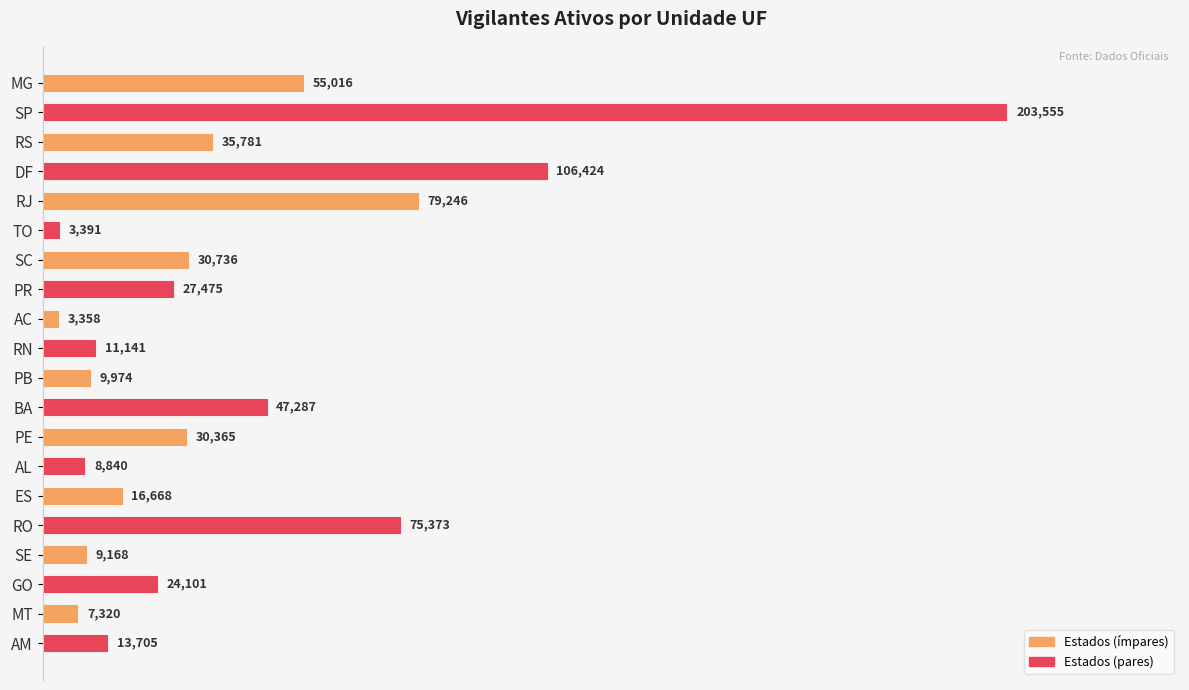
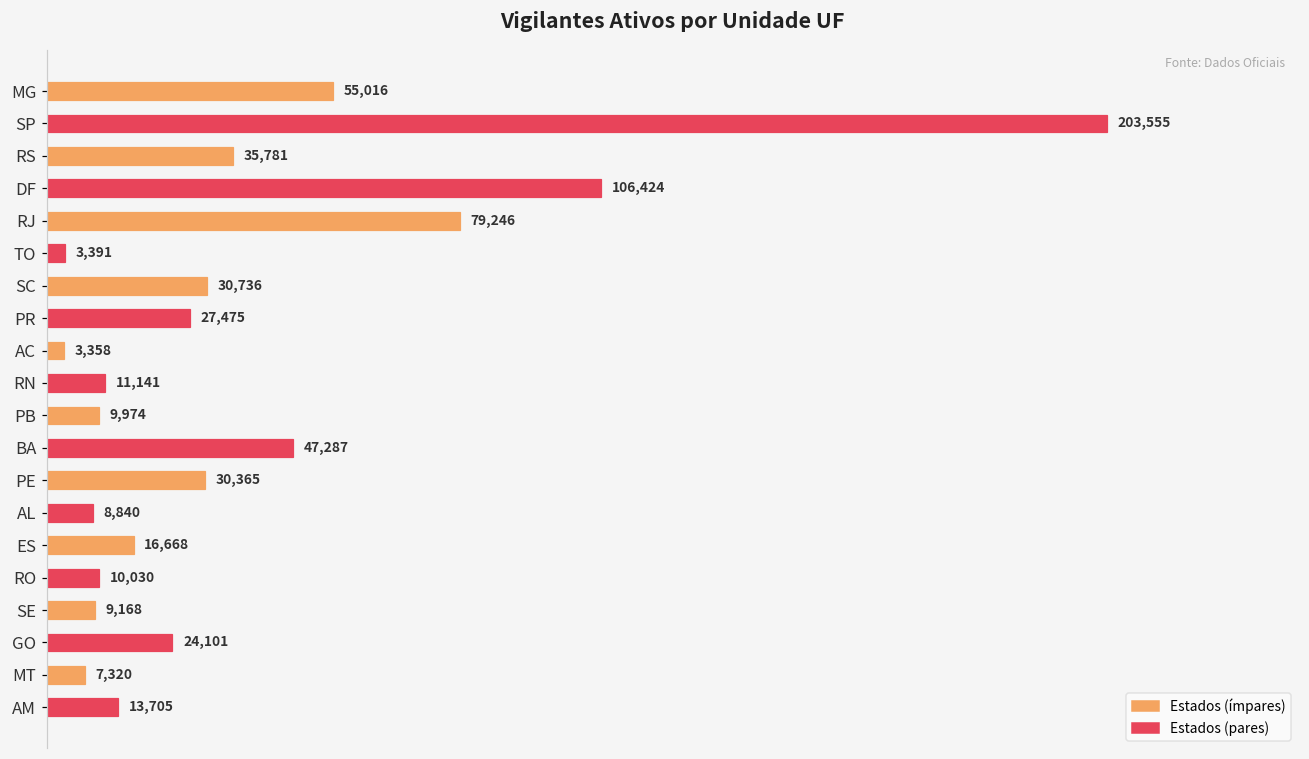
  {
    "MG": "55,016",
    "SP": "203,555",
    "RS": "35,781",
    "DF": "106,424",
    "RJ": "79,246",
    "TO": "3,391",
    "SC": "30,736",
    "PR": "27,475",
    "AC": "3,358",
    "RN": "11,141",
    "PB": "9,974",
    "BA": "47,287",
    "PE": "30,365",
    "AL": "8,840",
    "ES": "16,668",
-   "RO": "75,373",
+   "RO": "10,030",
    "SE": "9,168",
    "GO": "24,101",
    "MT": "7,320",
    "AM": "13,705"
  }
